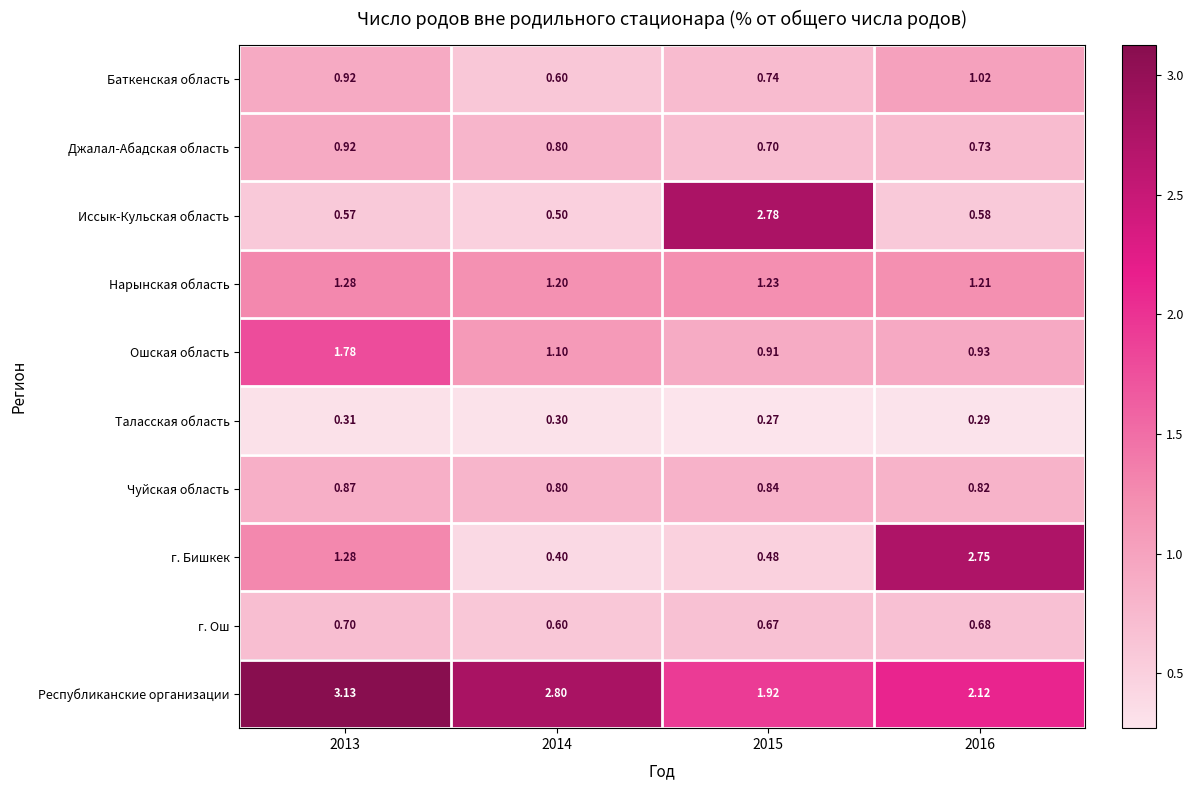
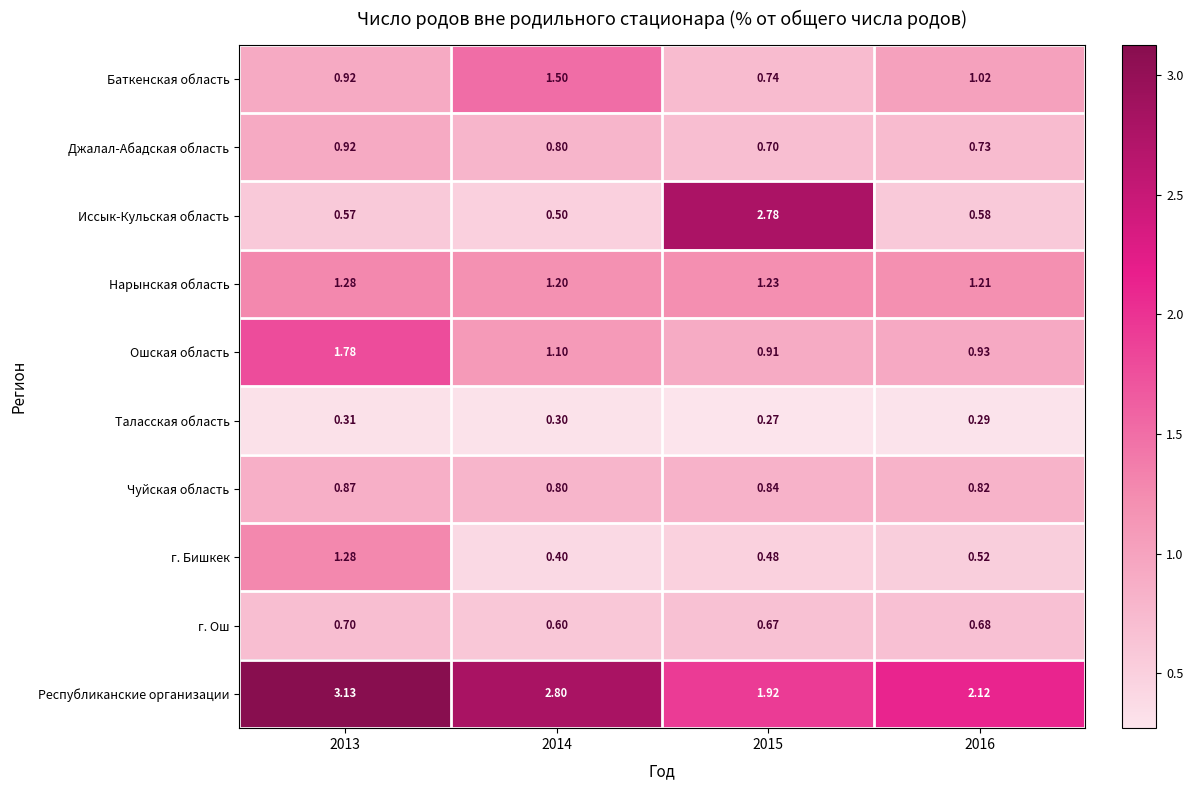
  {
    "Баткенская область": {
      "2013": 0.92,
-     "2014": 0.60,
+     "2014": 1.50,
      "2015": 0.74,
      "2016": 1.02
    },
    "Джалал-Абадская область": {
      "2013": 0.92,
      "2014": 0.80,
      "2015": 0.70,
      "2016": 0.73
    },
    "Иссык-Кульская область": {
      "2013": 0.57,
      "2014": 0.50,
      "2015": 2.78,
      "2016": 0.58
    },
    "Нарынская область": {
      "2013": 1.28,
      "2014": 1.20,
      "2015": 1.23,
      "2016": 1.21
    },
    "Ошская область": {
      "2013": 1.78,
      "2014": 1.10,
      "2015": 0.91,
      "2016": 0.93
    },
    "Таласская область": {
      "2013": 0.31,
      "2014": 0.30,
      "2015": 0.27,
      "2016": 0.29
    },
    "Чуйская область": {
      "2013": 0.87,
      "2014": 0.80,
      "2015": 0.84,
      "2016": 0.82
    },
    "г. Бишкек": {
      "2013": 1.28,
      "2014": 0.40,
      "2015": 0.48,
-     "2016": 2.75
+     "2016": 0.52
    },
    "г. Ош": {
      "2013": 0.70,
      "2014": 0.60,
      "2015": 0.67,
      "2016": 0.68
    },
    "Республиканские организации": {
      "2013": 3.13,
      "2014": 2.80,
      "2015": 1.92,
      "2016": 2.12
    }
  }
